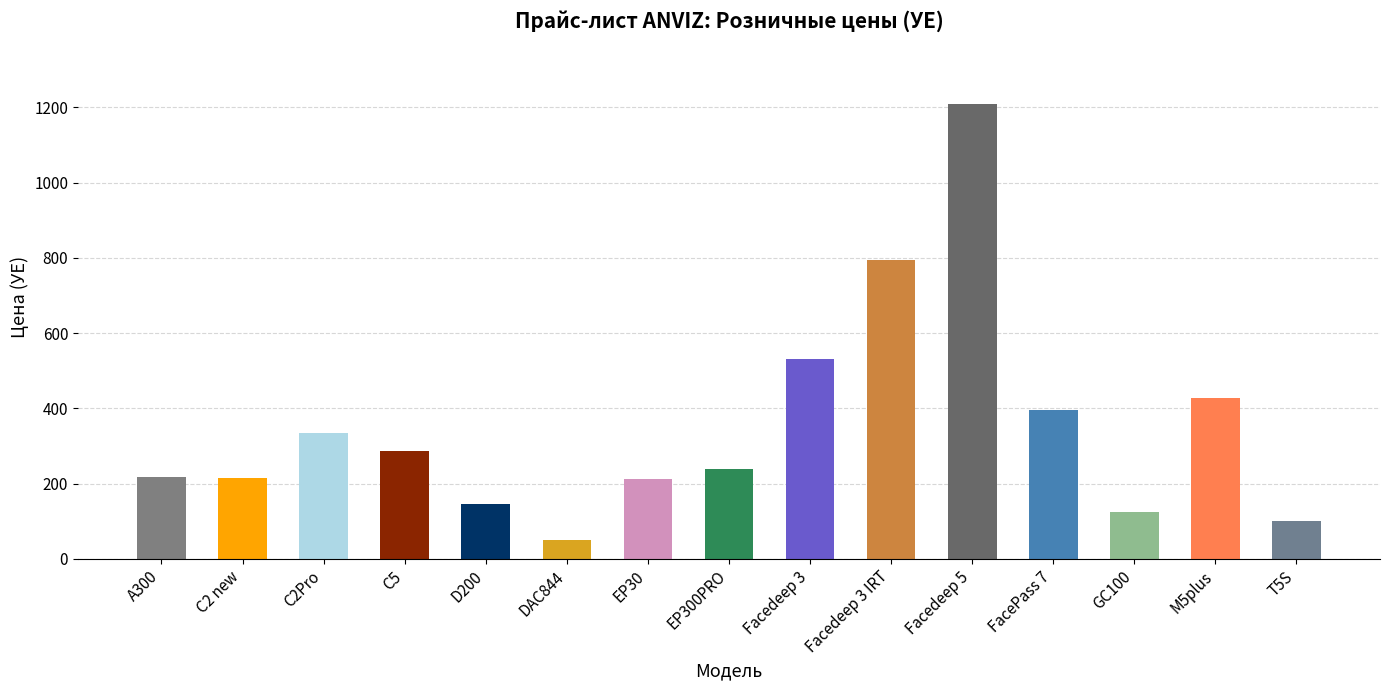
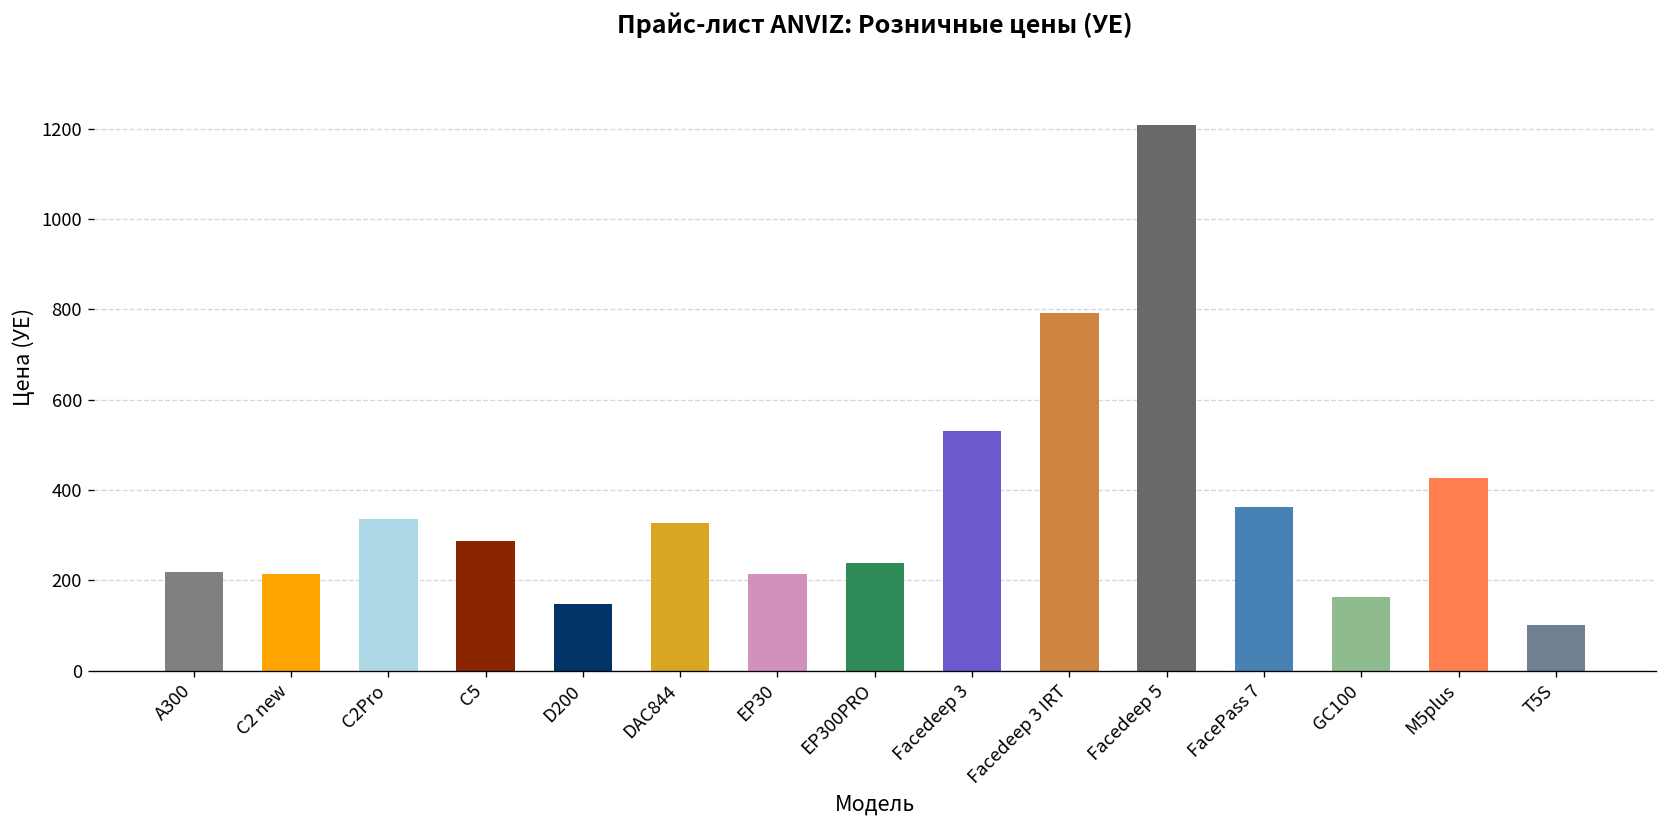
  {
    "A300": 220,
    "C2 new": 210,
    "C2Pro": 340,
    "C5": 290,
    "D200": 150,
-   "DAC844": 50,
+   "DAC844": 330,
    "EP30": 210,
    "EP300PRO": 240,
    "Facedeep 3": 530,
    "Facedeep 3 IRT": 790,
    "Facedeep 5": 1210,
-   "FacePass 7": 400,
-   "GC100": 120,
+   "FacePass 7": 360,
+   "GC100": 160,
    "M5plus": 430,
    "T5S": 100
  }
